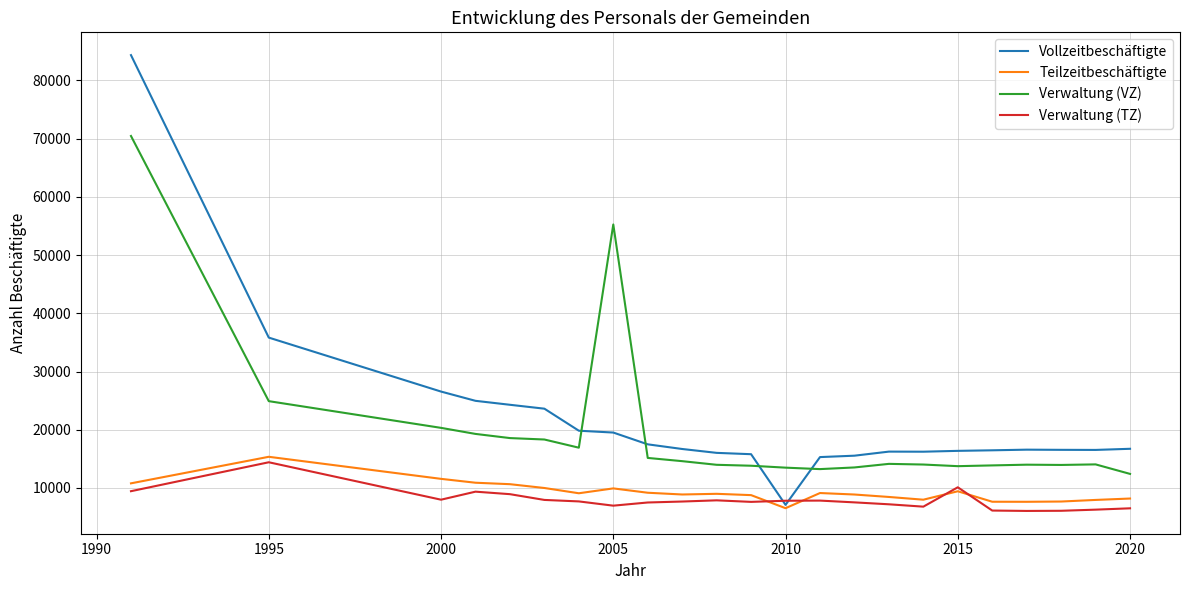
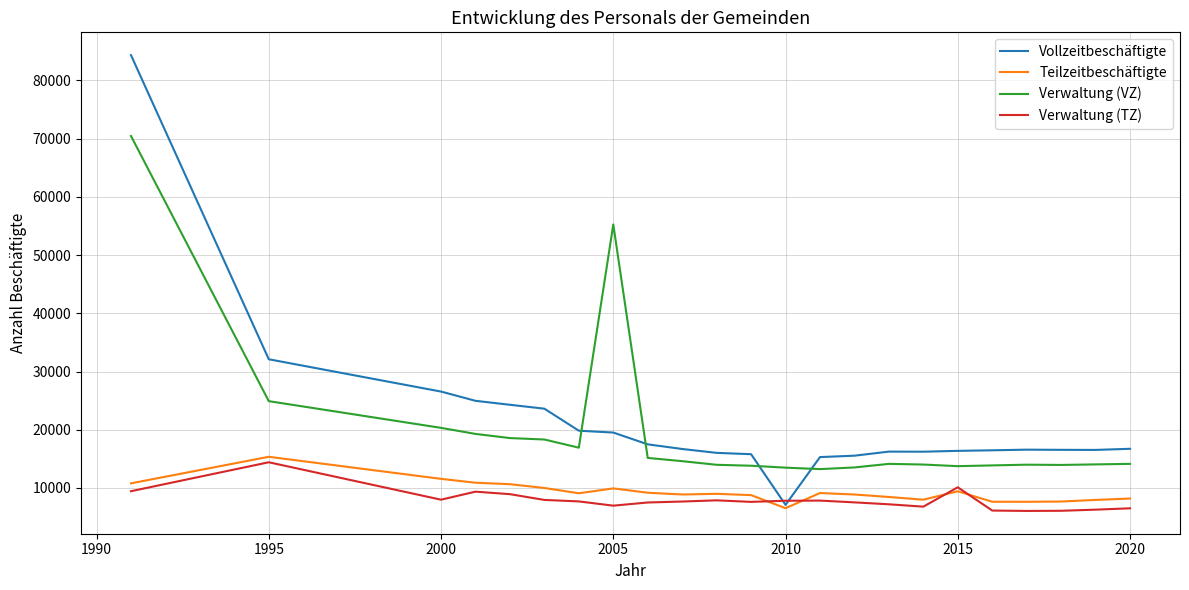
  {
    "Vollzeitbeschäftigte": {
-     "1995": 36000,
+     "1995": 32000,
      "2000": 27000,
      "2005": 20000,
      "2010": 7000,
      "2015": 16000,
      "2020": 17000
    },
    "Teilzeitbeschäftigte": {
      "1995": 15000,
      "2000": 12000,
      "2005": 10000,
      "2010": 7000,
      "2015": 9000,
      "2020": 8000
    },
    "Verwaltung (VZ)": {
      "1995": 25000,
      "2000": 20000,
      "2005": 55000,
      "2010": 13000,
      "2015": 14000,
-     "2020": 12000
+     "2020": 14000
    },
    "Verwaltung (TZ)": {
      "1995": 14000,
      "2000": 8000,
      "2005": 7000,
      "2010": 8000,
      "2015": 10000,
      "2020": 7000
    }
  }
